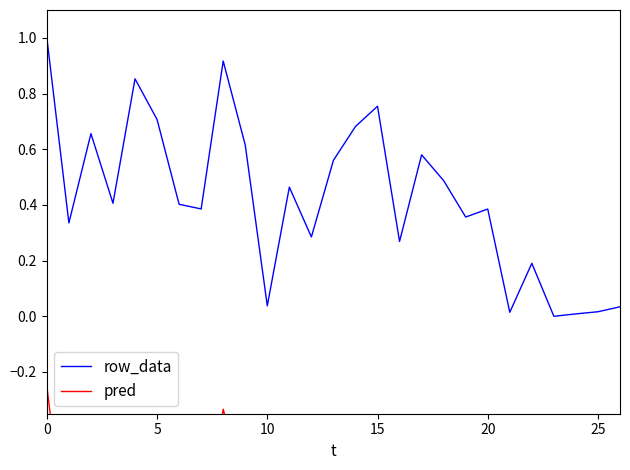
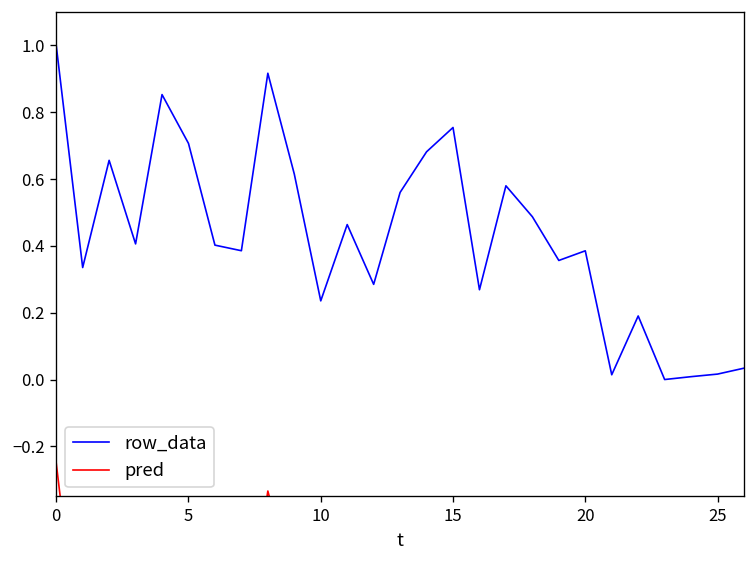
  {
    "row_data": {
      "0": 1.00,
      "5": 0.71,
-     "10": 0.04,
+     "10": 0.24,
      "15": 0.75,
      "20": 0.39,
      "25": 0.02
    },
    "pred": {
      "0": -0.25
    }
  }
